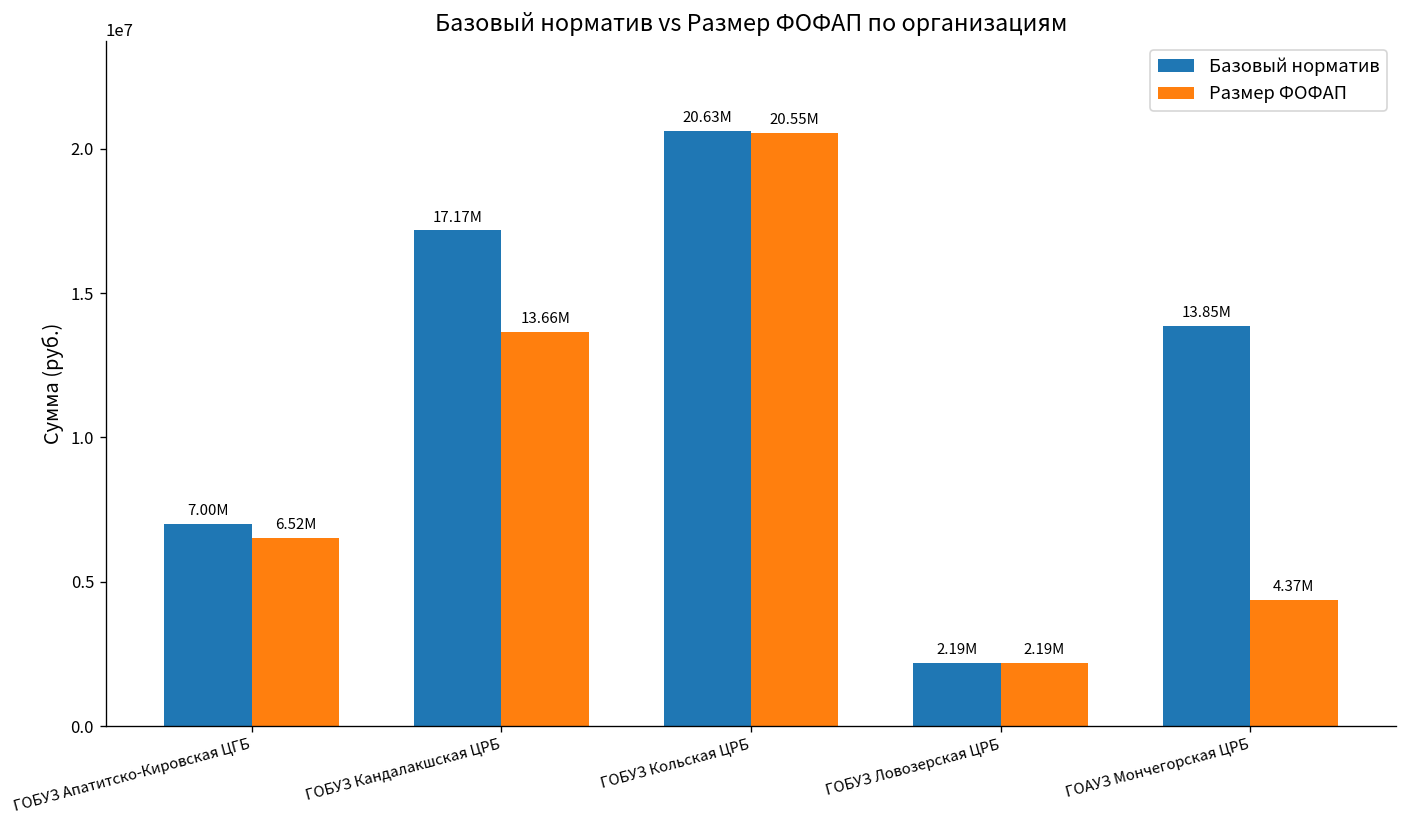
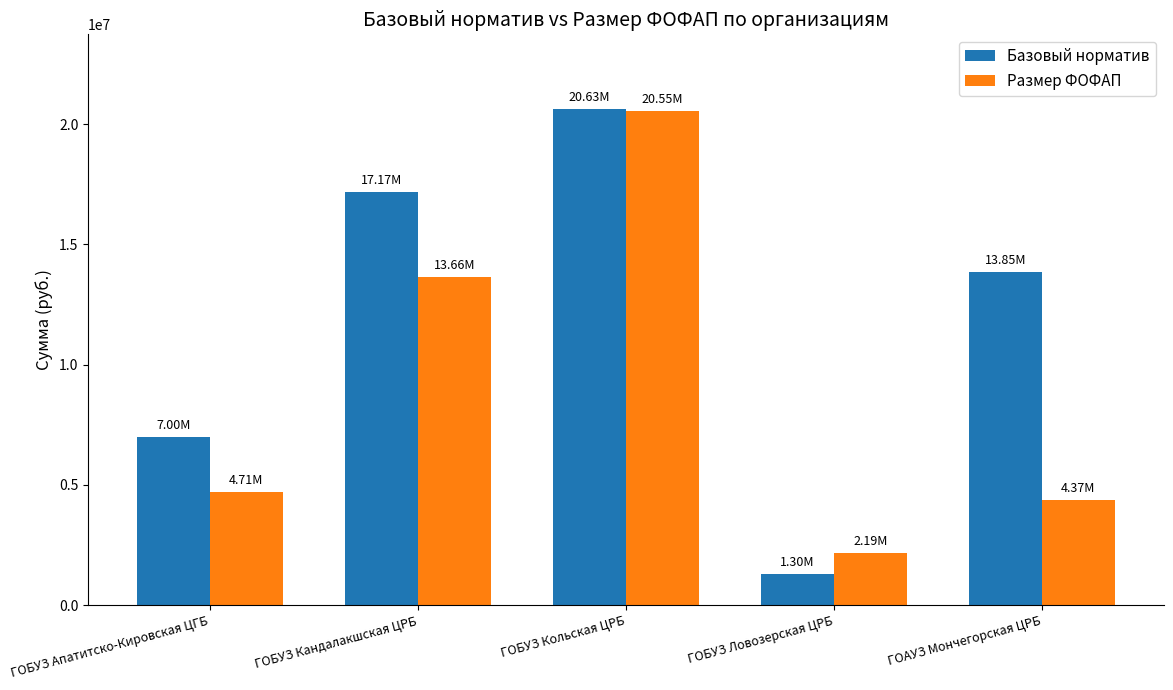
  {
    "Базовый норматив": {
      "ГОБУЗ Апатитско-Кировская ЦГБ": "7.00M",
      "ГОБУЗ Кандалакшская ЦРБ": "17.17M",
      "ГОБУЗ Кольская ЦРБ": "20.63M",
-     "ГОБУЗ Ловозерская ЦРБ": "2.19M",
+     "ГОБУЗ Ловозерская ЦРБ": "1.30M",
      "ГОАУЗ Мончегорская ЦРБ": "13.85M"
    },
    "Размер ФОФАП": {
-     "ГОБУЗ Апатитско-Кировская ЦГБ": "6.52M",
+     "ГОБУЗ Апатитско-Кировская ЦГБ": "4.71M",
      "ГОБУЗ Кандалакшская ЦРБ": "13.66M",
      "ГОБУЗ Кольская ЦРБ": "20.55M",
      "ГОБУЗ Ловозерская ЦРБ": "2.19M",
      "ГОАУЗ Мончегорская ЦРБ": "4.37M"
    }
  }
